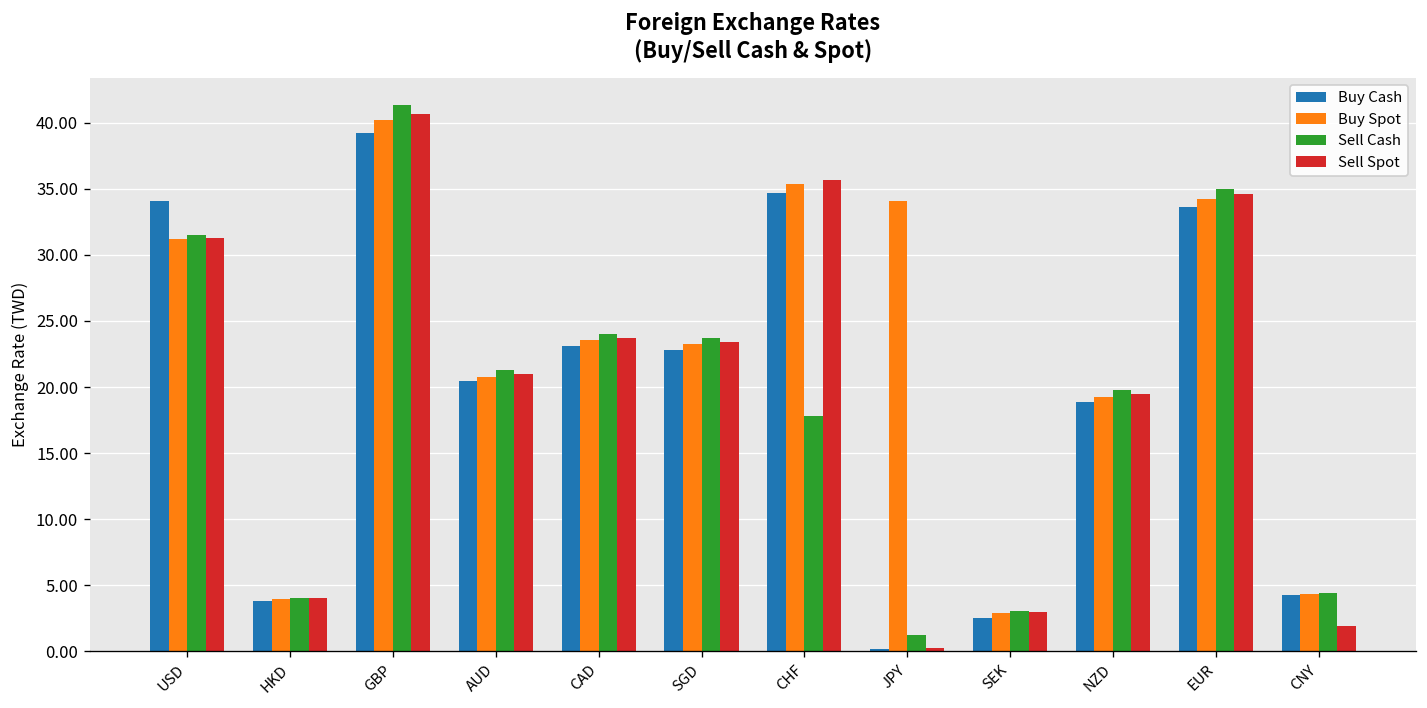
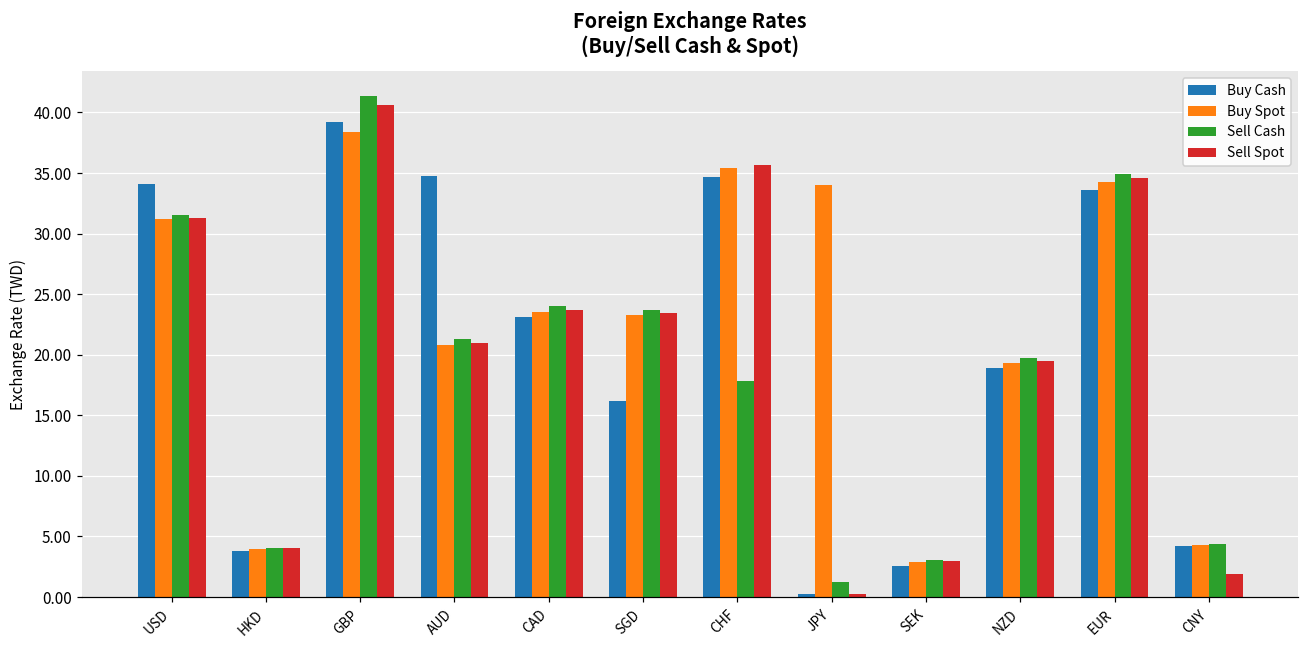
  {
    "Buy Cash": {
      "USD": 34.1,
      "HKD": 3.8,
      "GBP": 39.2,
-     "AUD": 20.5,
+     "AUD": 34.8,
      "CAD": 23.1,
-     "SGD": 22.8,
+     "SGD": 16.2,
      "CHF": 34.7,
      "SEK": 2.6,
      "NZD": 18.9,
      "EUR": 33.6,
      "CNY": 4.2
    },
    "Buy Spot": {
      "USD": 31.2,
      "HKD": 4.0,
-     "GBP": 40.2,
+     "GBP": 38.4,
      "AUD": 20.8,
      "CAD": 23.5,
      "SGD": 23.3,
      "CHF": 35.4,
      "JPY": 34.1,
      "SEK": 2.9,
      "NZD": 19.3,
      "EUR": 34.2,
      "CNY": 4.3
    },
    "Sell Cash": {
      "USD": 31.5,
      "HKD": 4.0,
      "GBP": 41.3,
      "AUD": 21.3,
      "CAD": 24.0,
      "SGD": 23.7,
      "CHF": 17.8,
      "JPY": 1.3,
      "SEK": 3.1,
      "NZD": 19.8,
      "EUR": 35.0,
      "CNY": 4.4
    },
    "Sell Spot": {
      "USD": 31.3,
      "HKD": 4.0,
      "GBP": 40.6,
      "AUD": 21.0,
      "CAD": 23.7,
      "SGD": 23.4,
      "CHF": 35.6,
      "SEK": 3.0,
      "NZD": 19.5,
      "EUR": 34.6,
      "CNY": 1.9
    }
  }
